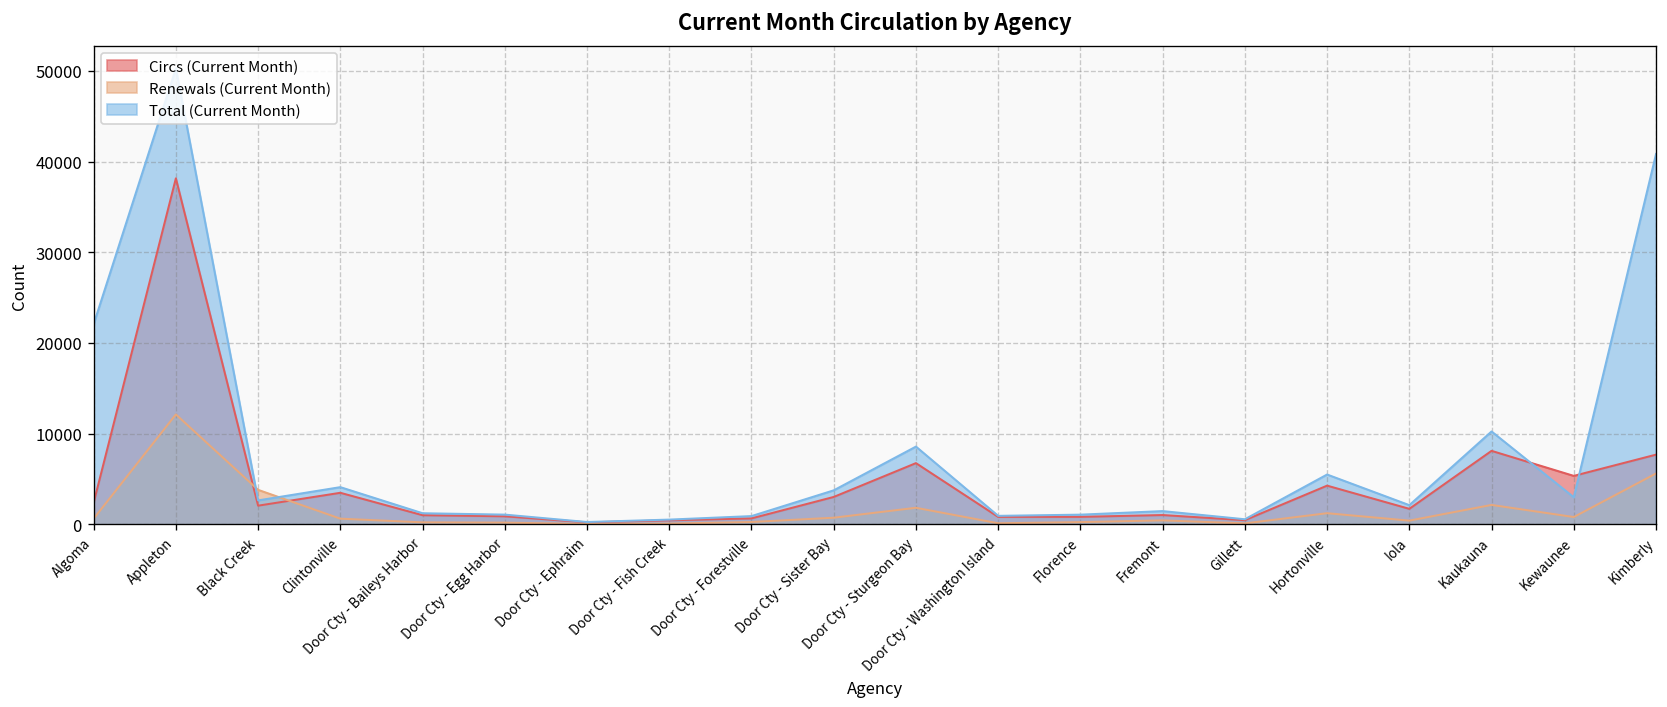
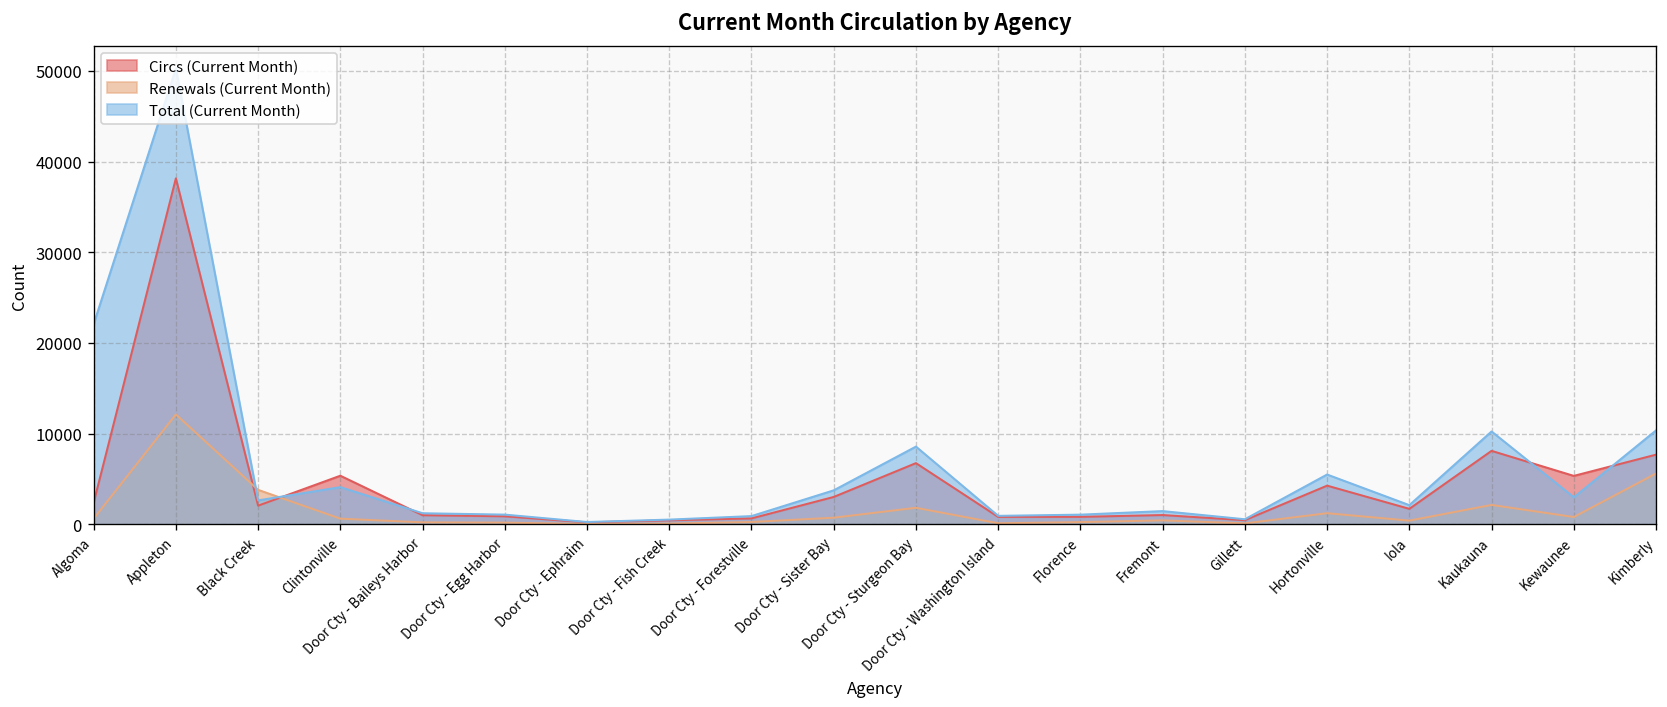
  {
    "Circs (Current Month)": {
      "Algoma": 2000,
      "Appleton": 38000,
      "Black Creek": 2000,
-     "Clintonville": 3000,
+     "Clintonville": 5000,
      "Door Cty - Sister Bay": 3000,
      "Door Cty - Sturgeon Bay": 7000,
      "Fremont": 1000,
      "Hortonville": 4000,
      "Iola": 2000,
      "Kaukauna": 8000,
      "Kewaunee": 5000,
      "Kimberly": 8000
    },
    "Renewals (Current Month)": {
      "Algoma": 1000,
      "Appleton": 12000,
      "Black Creek": 4000,
      "Clintonville": 1000,
      "Door Cty - Baileys Harbor": 0,
      "Door Cty - Egg Harbor": 0,
      "Door Cty - Fish Creek": 0,
      "Door Cty - Forestville": 0,
      "Door Cty - Sister Bay": 1000,
      "Door Cty - Sturgeon Bay": 2000,
      "Door Cty - Washington Island": 0,
      "Florence": 0,
      "Fremont": 0,
      "Gillett": 0,
      "Hortonville": 1000,
      "Iola": 0,
      "Kaukauna": 2000,
      "Kewaunee": 1000,
      "Kimberly": 6000
    },
    "Total (Current Month)": {
      "Algoma": 22000,
      "Black Creek": 3000,
      "Clintonville": 4000,
      "Door Cty - Sister Bay": 4000,
      "Door Cty - Sturgeon Bay": 9000,
      "Fremont": 1000,
      "Hortonville": 5000,
      "Iola": 2000,
      "Kaukauna": 10000,
      "Kewaunee": 3000,
-     "Kimberly": 41000
+     "Kimberly": 10000
    }
  }
